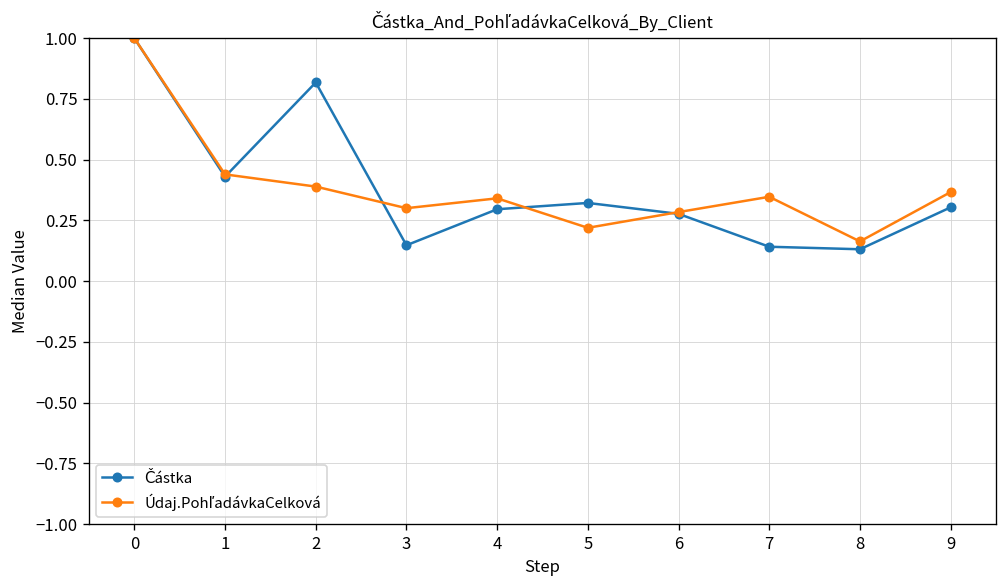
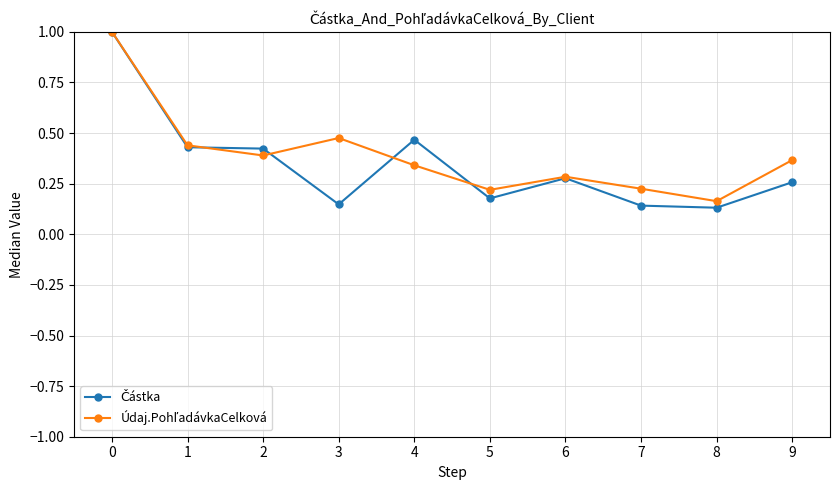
  {
    "Částka": {
-     "2": 0.82,
+     "2": 0.42,
      "3": 0.15,
-     "4": 0.30,
-     "5": 0.32,
+     "4": 0.47,
+     "5": 0.18,
      "7": 0.14,
      "8": 0.13,
-     "9": 0.30
+     "9": 0.26
    },
    "Údaj.PohľadávkaCelková": {
      "2": 0.39,
-     "3": 0.30,
+     "3": 0.48,
      "4": 0.34,
      "5": 0.22,
-     "7": 0.35,
+     "7": 0.23,
      "8": 0.16,
      "9": 0.37
    }
  }
